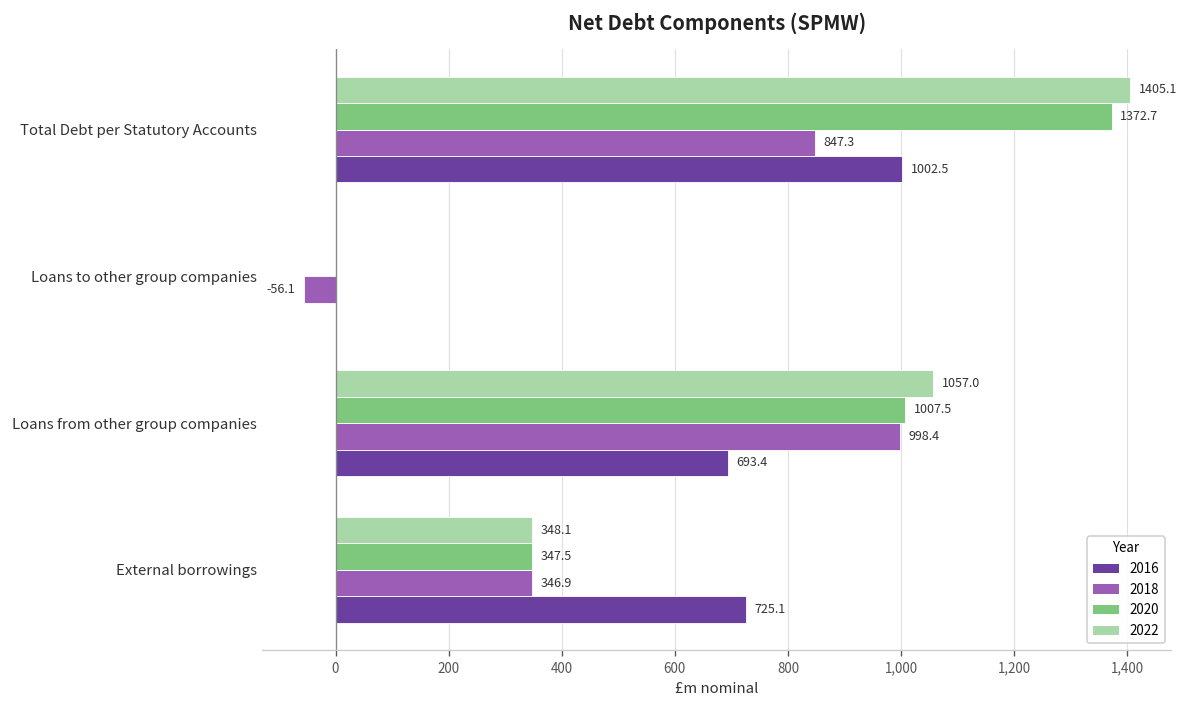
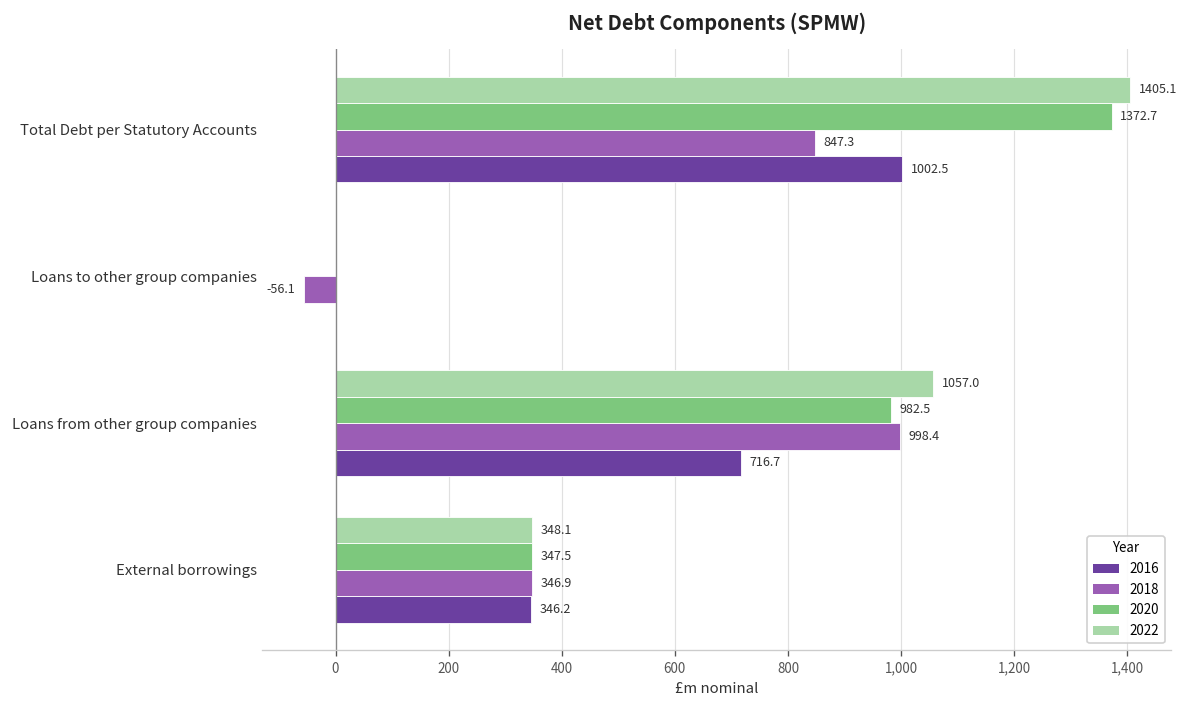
  {
    "2016": {
      "Total Debt per Statutory Accounts": 1002.5,
-     "Loans from other group companies": 693.4,
-     "External borrowings": 725.1
+     "Loans from other group companies": 716.7,
+     "External borrowings": 346.2
    },
    "2018": {
      "Total Debt per Statutory Accounts": 847.3,
      "Loans to other group companies": -56.1,
      "Loans from other group companies": 998.4,
      "External borrowings": 346.9
    },
    "2020": {
      "Total Debt per Statutory Accounts": 1372.7,
-     "Loans from other group companies": 1007.5,
+     "Loans from other group companies": 982.5,
      "External borrowings": 347.5
    },
    "2022": {
      "Total Debt per Statutory Accounts": 1405.1,
      "Loans from other group companies": 1057.0,
      "External borrowings": 348.1
    }
  }
